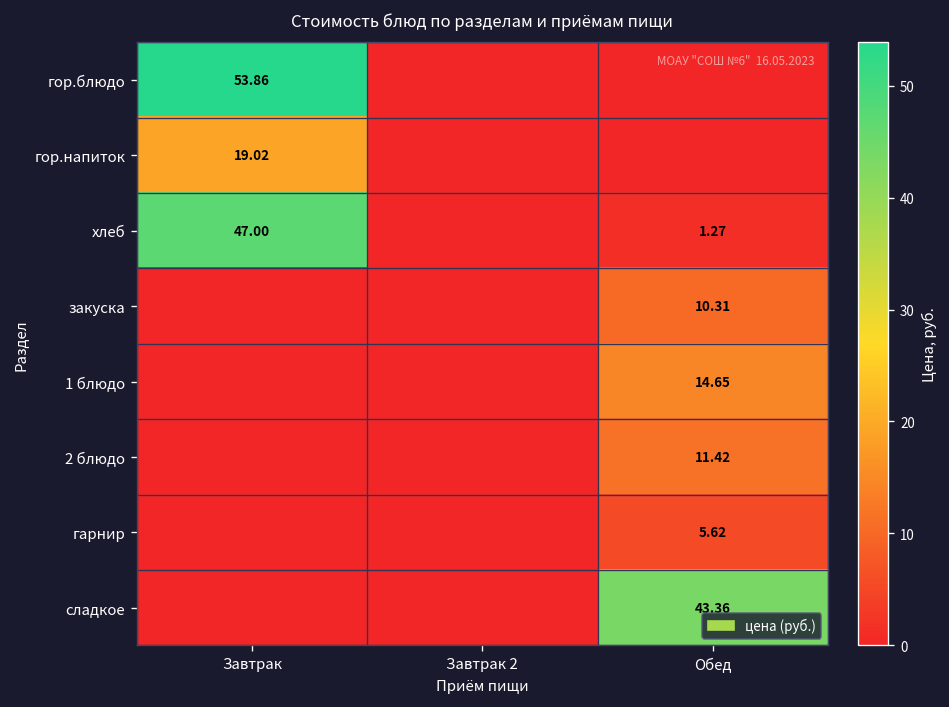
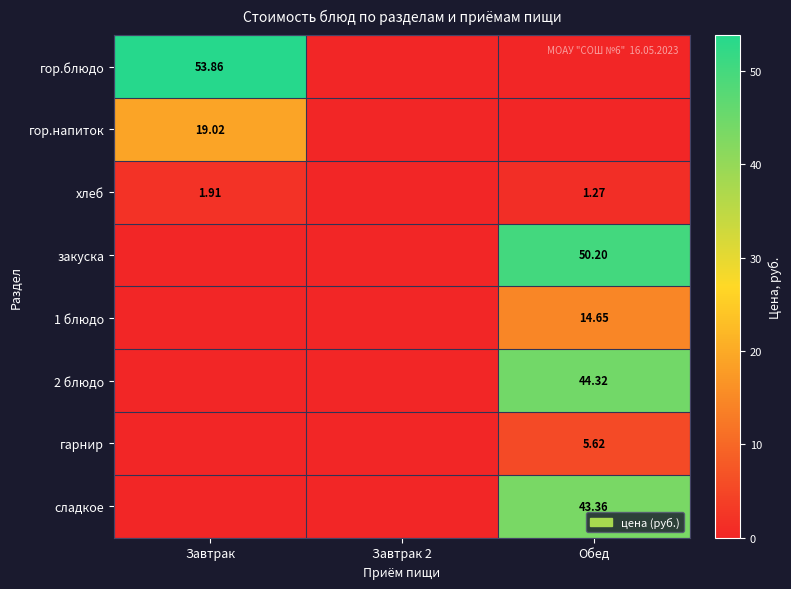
  {
    "гор.блюдо": {
      "Завтрак": 53.86
    },
    "гор.напиток": {
      "Завтрак": 19.02
    },
    "хлеб": {
-     "Завтрак": 47.00,
+     "Завтрак": 1.91,
      "Обед": 1.27
    },
    "закуска": {
-     "Обед": 10.31
+     "Обед": 50.20
    },
    "1 блюдо": {
      "Обед": 14.65
    },
    "2 блюдо": {
-     "Обед": 11.42
+     "Обед": 44.32
    },
    "гарнир": {
      "Обед": 5.62
    }
  }
